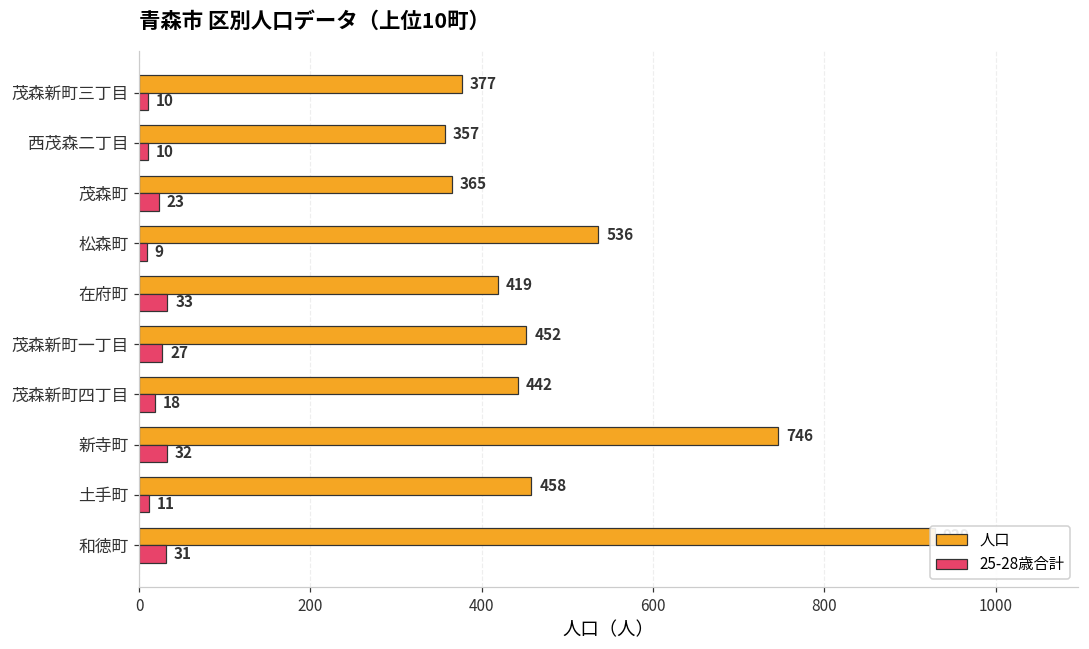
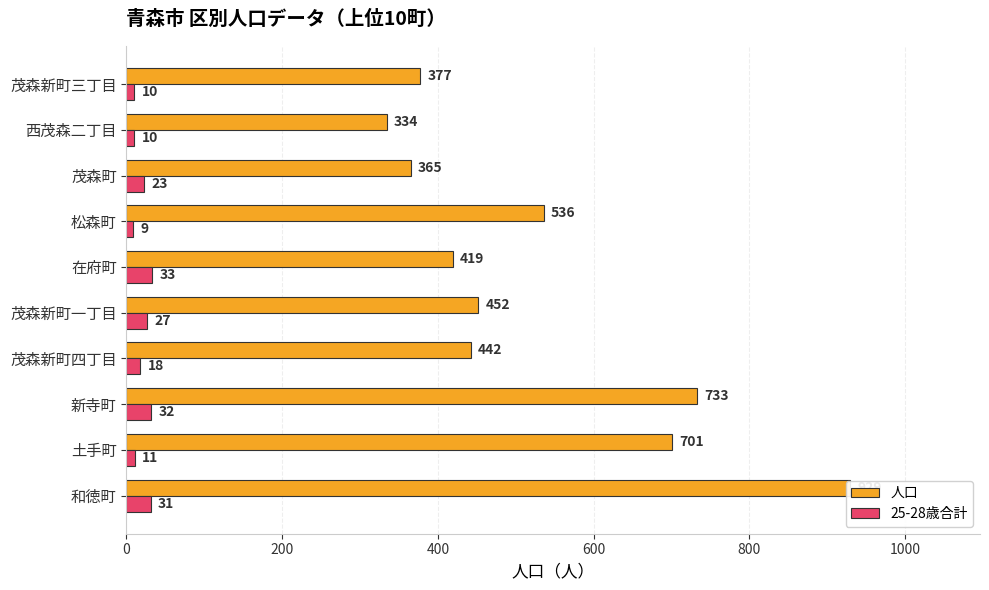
  {
    "人口": {
      "茂森新町三丁目": 377,
-     "西茂森二丁目": 357,
+     "西茂森二丁目": 334,
      "茂森町": 365,
      "松森町": 536,
      "在府町": 419,
      "茂森新町一丁目": 452,
      "茂森新町四丁目": 442,
-     "新寺町": 746,
-     "土手町": 458
+     "新寺町": 733,
+     "土手町": 701
    },
    "25-28歳合計": {
      "茂森新町三丁目": 10,
      "西茂森二丁目": 10,
      "茂森町": 23,
      "松森町": 9,
      "在府町": 33,
      "茂森新町一丁目": 27,
      "茂森新町四丁目": 18,
      "新寺町": 32,
      "土手町": 11,
      "和徳町": 31
    }
  }
